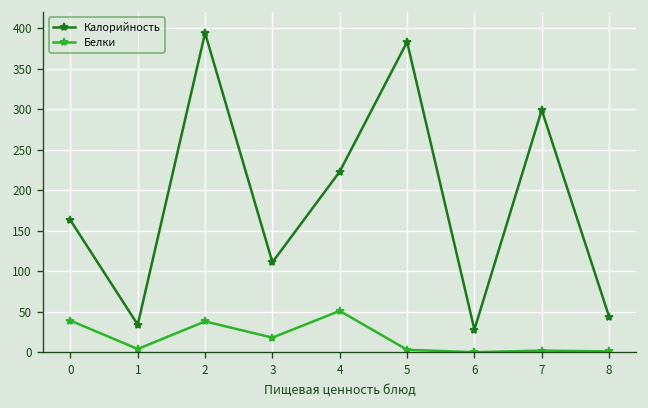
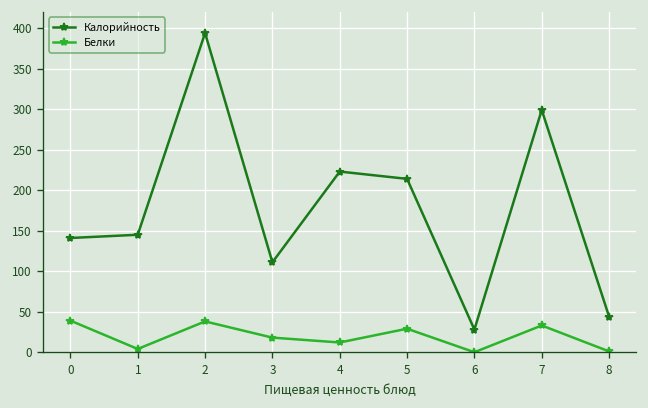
  {
    "Калорийность": {
-     "0": 160,
-     "1": 30,
+     "0": 140,
+     "1": 150,
      "2": 390,
      "3": 110,
      "4": 220,
-     "5": 380,
+     "5": 210,
      "6": 30,
      "7": 300,
      "8": 40
    },
    "Белки": {
      "0": 40,
      "1": 0,
      "2": 40,
      "3": 20,
-     "4": 50,
-     "5": 0,
+     "4": 10,
+     "5": 30,
      "6": 0,
-     "7": 0,
+     "7": 30,
      "8": 0
    }
  }
